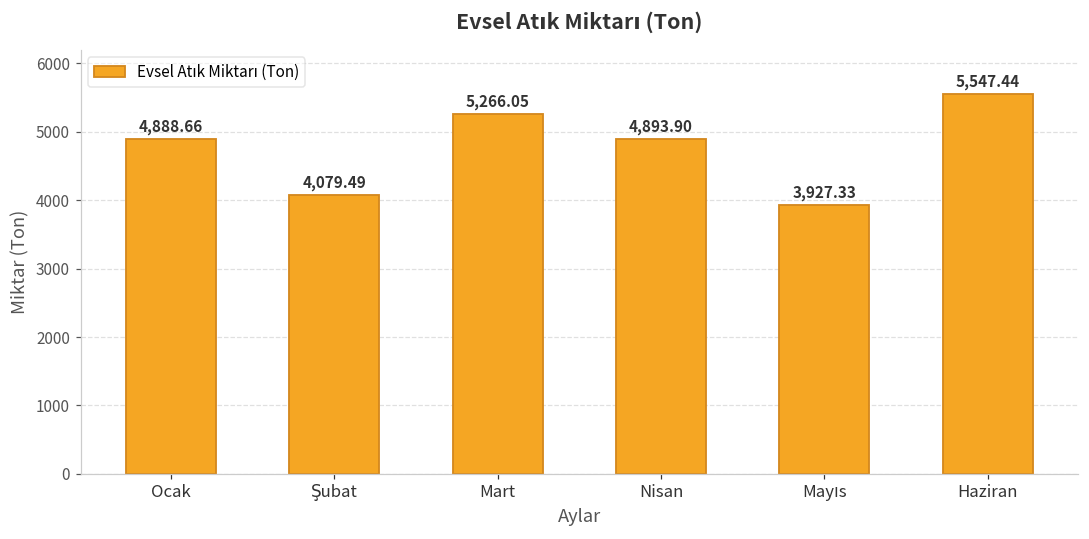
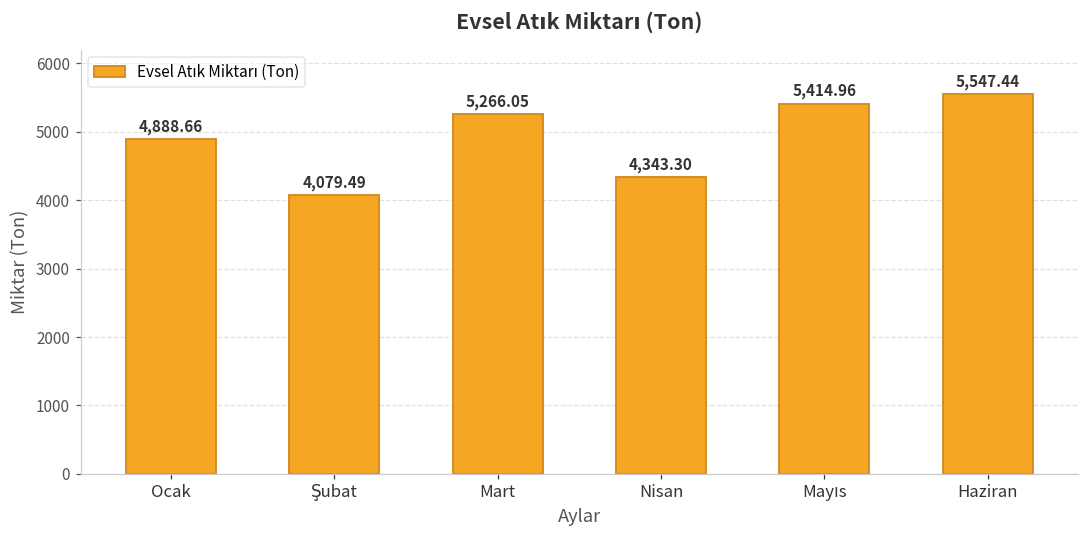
  {
    "Ocak": "4,888.66",
    "Şubat": "4,079.49",
    "Mart": "5,266.05",
-   "Nisan": "4,893.90",
-   "Mayıs": "3,927.33",
+   "Nisan": "4,343.30",
+   "Mayıs": "5,414.96",
    "Haziran": "5,547.44"
  }
